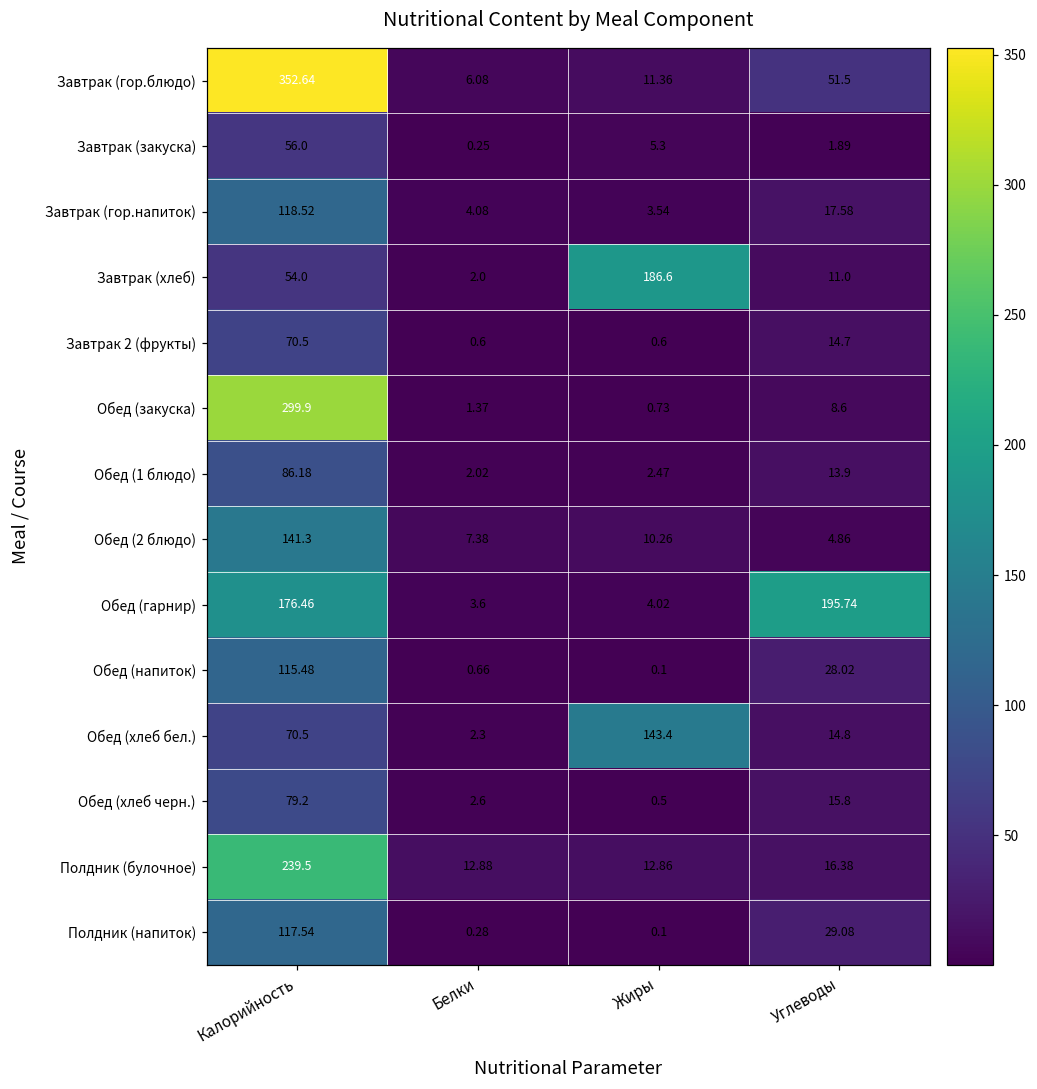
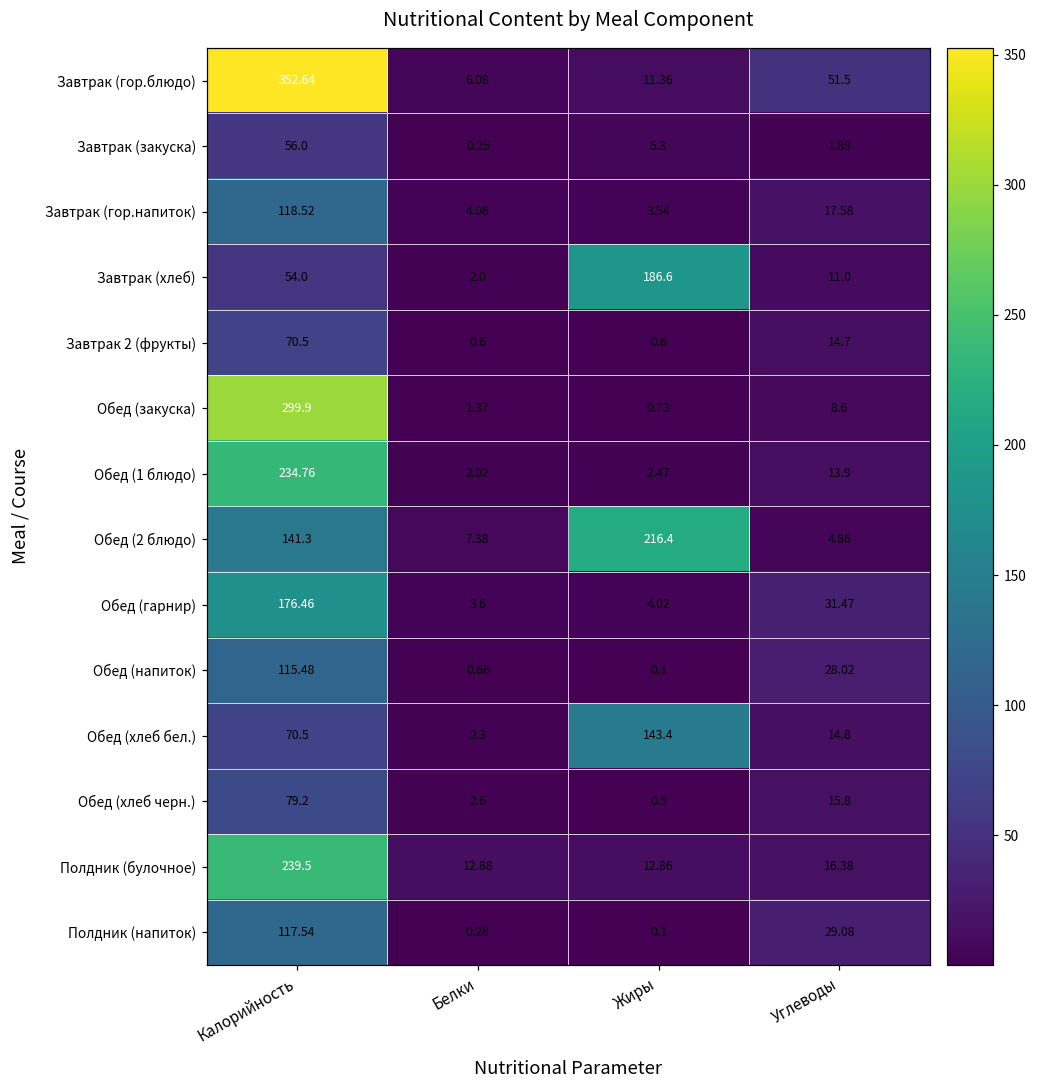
  {
    "Завтрак (гор.блюдо)": {
      "Калорийность": 352.64,
      "Белки": 6.08,
      "Жиры": 11.36,
      "Углеводы": 51.5
    },
    "Завтрак (закуска)": {
      "Калорийность": 56.0,
      "Белки": 0.25,
      "Жиры": 5.3,
      "Углеводы": 1.89
    },
    "Завтрак (гор.напиток)": {
      "Калорийность": 118.52,
      "Белки": 4.08,
      "Жиры": 3.54,
      "Углеводы": 17.58
    },
    "Завтрак (хлеб)": {
      "Калорийность": 54.0,
      "Белки": 2.0,
      "Жиры": 186.6,
      "Углеводы": 11.0
    },
    "Завтрак 2 (фрукты)": {
      "Калорийность": 70.5,
      "Белки": 0.6,
      "Жиры": 0.6,
      "Углеводы": 14.7
    },
    "Обед (закуска)": {
      "Калорийность": 299.9,
      "Белки": 1.37,
      "Жиры": 0.73,
      "Углеводы": 8.6
    },
    "Обед (1 блюдо)": {
-     "Калорийность": 86.18,
+     "Калорийность": 234.76,
      "Белки": 2.02,
      "Жиры": 2.47,
      "Углеводы": 13.9
    },
    "Обед (2 блюдо)": {
      "Калорийность": 141.3,
      "Белки": 7.38,
-     "Жиры": 10.26,
+     "Жиры": 216.4,
      "Углеводы": 4.86
    },
    "Обед (гарнир)": {
      "Калорийность": 176.46,
      "Белки": 3.6,
      "Жиры": 4.02,
-     "Углеводы": 195.74
+     "Углеводы": 31.47
    },
    "Обед (напиток)": {
      "Калорийность": 115.48,
      "Белки": 0.66,
      "Жиры": 0.1,
      "Углеводы": 28.02
    },
    "Обед (хлеб бел.)": {
      "Калорийность": 70.5,
      "Белки": 2.3,
      "Жиры": 143.4,
      "Углеводы": 14.8
    },
    "Обед (хлеб черн.)": {
      "Калорийность": 79.2,
      "Белки": 2.6,
      "Жиры": 0.5,
      "Углеводы": 15.8
    },
    "Полдник (булочное)": {
      "Калорийность": 239.5,
      "Белки": 12.88,
      "Жиры": 12.86,
      "Углеводы": 16.38
    },
    "Полдник (напиток)": {
      "Калорийность": 117.54,
      "Белки": 0.28,
      "Жиры": 0.1,
      "Углеводы": 29.08
    }
  }
